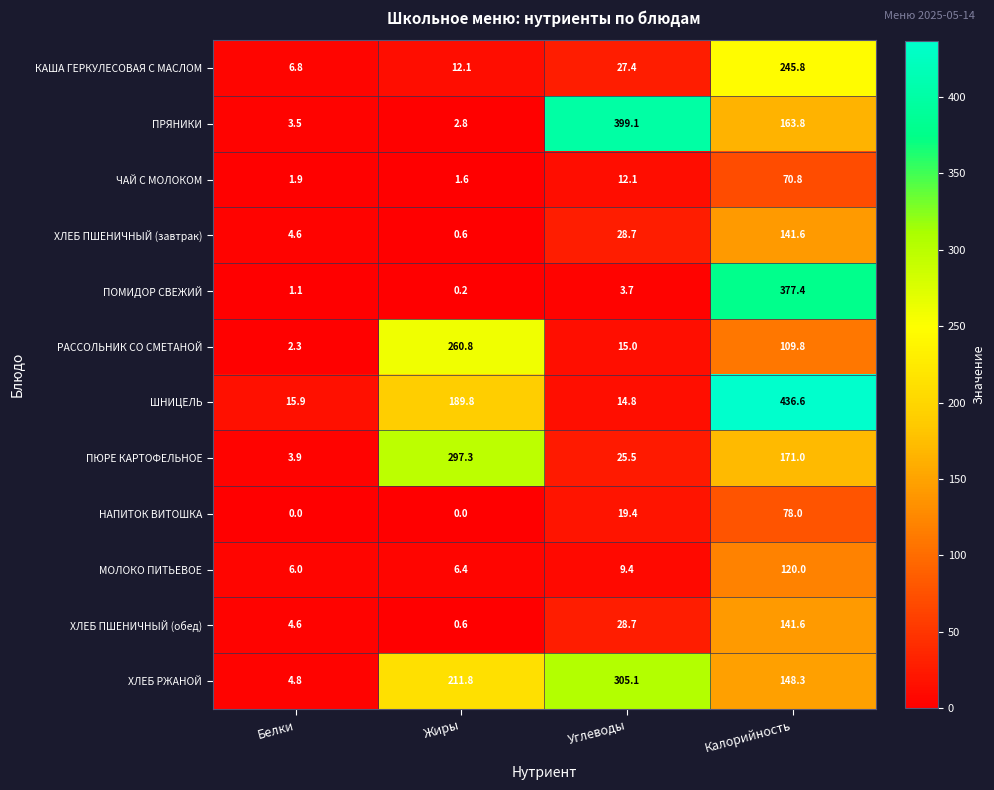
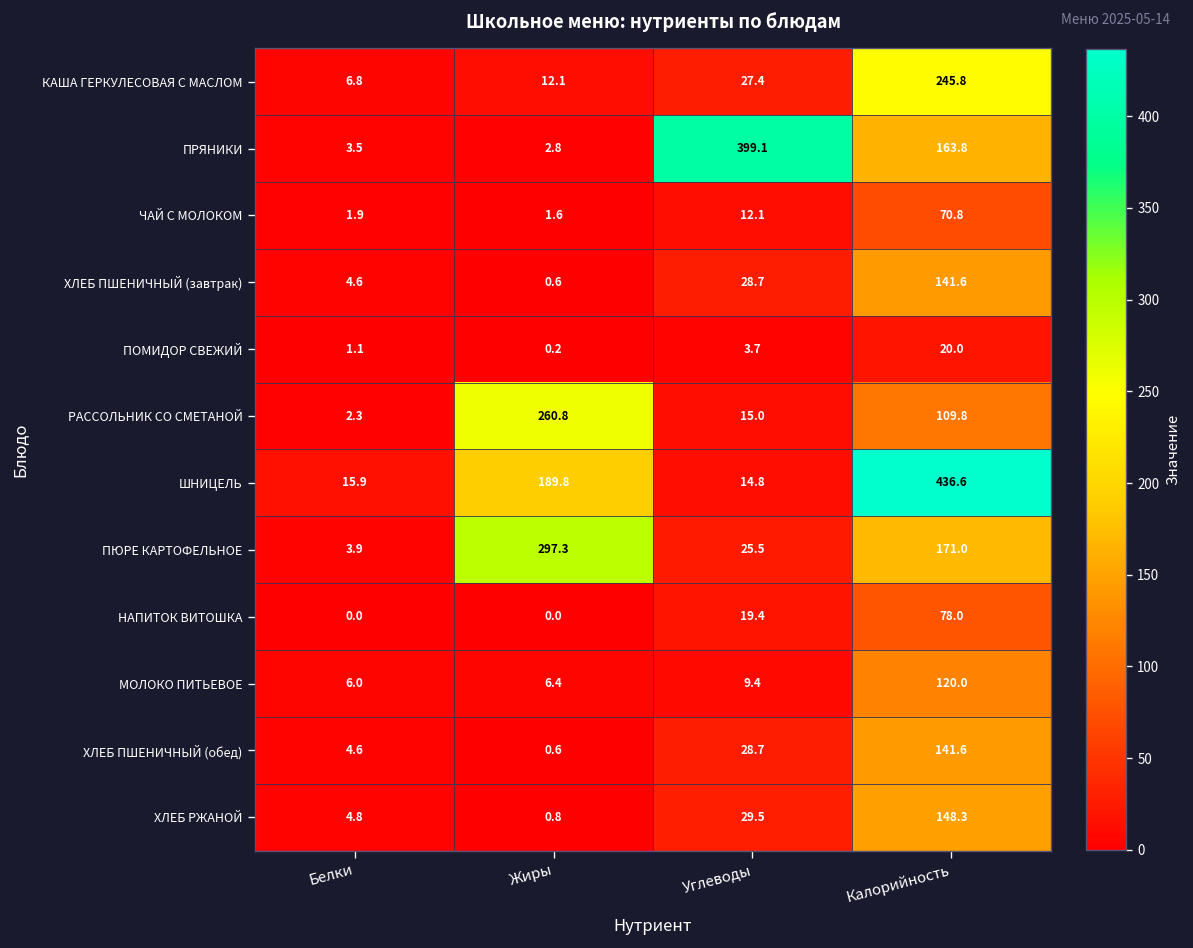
  {
    "КАША ГЕРКУЛЕСОВАЯ С МАСЛОМ": {
      "Белки": 6.8,
      "Жиры": 12.1,
      "Углеводы": 27.4,
      "Калорийность": 245.8
    },
    "ПРЯНИКИ": {
      "Белки": 3.5,
      "Жиры": 2.8,
      "Углеводы": 399.1,
      "Калорийность": 163.8
    },
    "ЧАЙ С МОЛОКОМ": {
      "Белки": 1.9,
      "Жиры": 1.6,
      "Углеводы": 12.1,
      "Калорийность": 70.8
    },
    "ХЛЕБ ПШЕНИЧНЫЙ (завтрак)": {
      "Белки": 4.6,
      "Жиры": 0.6,
      "Углеводы": 28.7,
      "Калорийность": 141.6
    },
    "ПОМИДОР СВЕЖИЙ": {
      "Белки": 1.1,
      "Жиры": 0.2,
      "Углеводы": 3.7,
-     "Калорийность": 377.4
+     "Калорийность": 20.0
    },
    "РАССОЛЬНИК СО СМЕТАНОЙ": {
      "Белки": 2.3,
      "Жиры": 260.8,
      "Углеводы": 15.0,
      "Калорийность": 109.8
    },
    "ШНИЦЕЛЬ": {
      "Белки": 15.9,
      "Жиры": 189.8,
      "Углеводы": 14.8,
      "Калорийность": 436.6
    },
    "ПЮРЕ КАРТОФЕЛЬНОЕ": {
      "Белки": 3.9,
      "Жиры": 297.3,
      "Углеводы": 25.5,
      "Калорийность": 171.0
    },
    "НАПИТОК ВИТОШКА": {
      "Белки": 0.0,
      "Жиры": 0.0,
      "Углеводы": 19.4,
      "Калорийность": 78.0
    },
    "МОЛОКО ПИТЬЕВОЕ": {
      "Белки": 6.0,
      "Жиры": 6.4,
      "Углеводы": 9.4,
      "Калорийность": 120.0
    },
    "ХЛЕБ ПШЕНИЧНЫЙ (обед)": {
      "Белки": 4.6,
      "Жиры": 0.6,
      "Углеводы": 28.7,
      "Калорийность": 141.6
    },
    "ХЛЕБ РЖАНОЙ": {
      "Белки": 4.8,
-     "Жиры": 211.8,
-     "Углеводы": 305.1,
+     "Жиры": 0.8,
+     "Углеводы": 29.5,
      "Калорийность": 148.3
    }
  }
